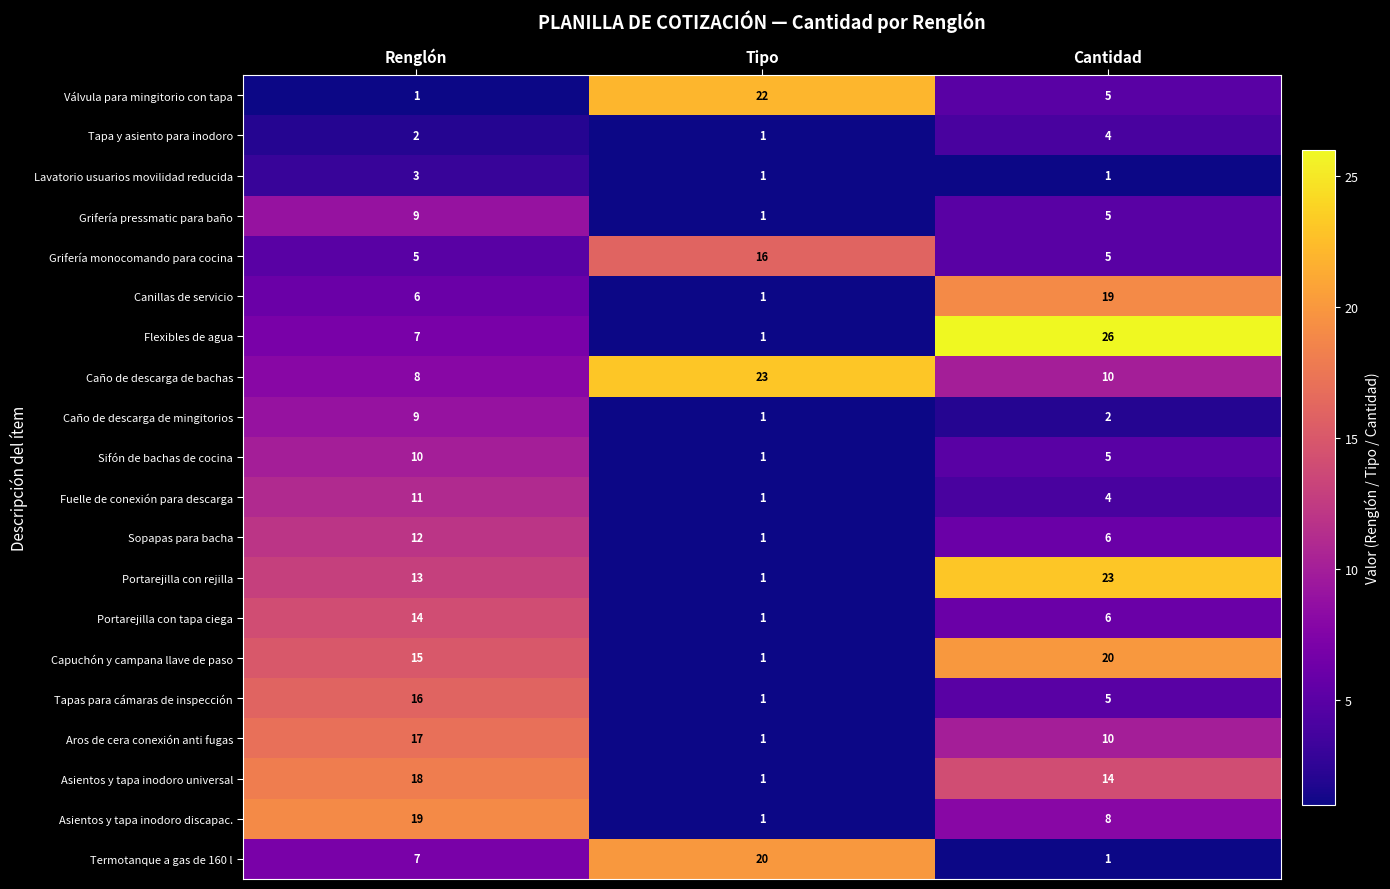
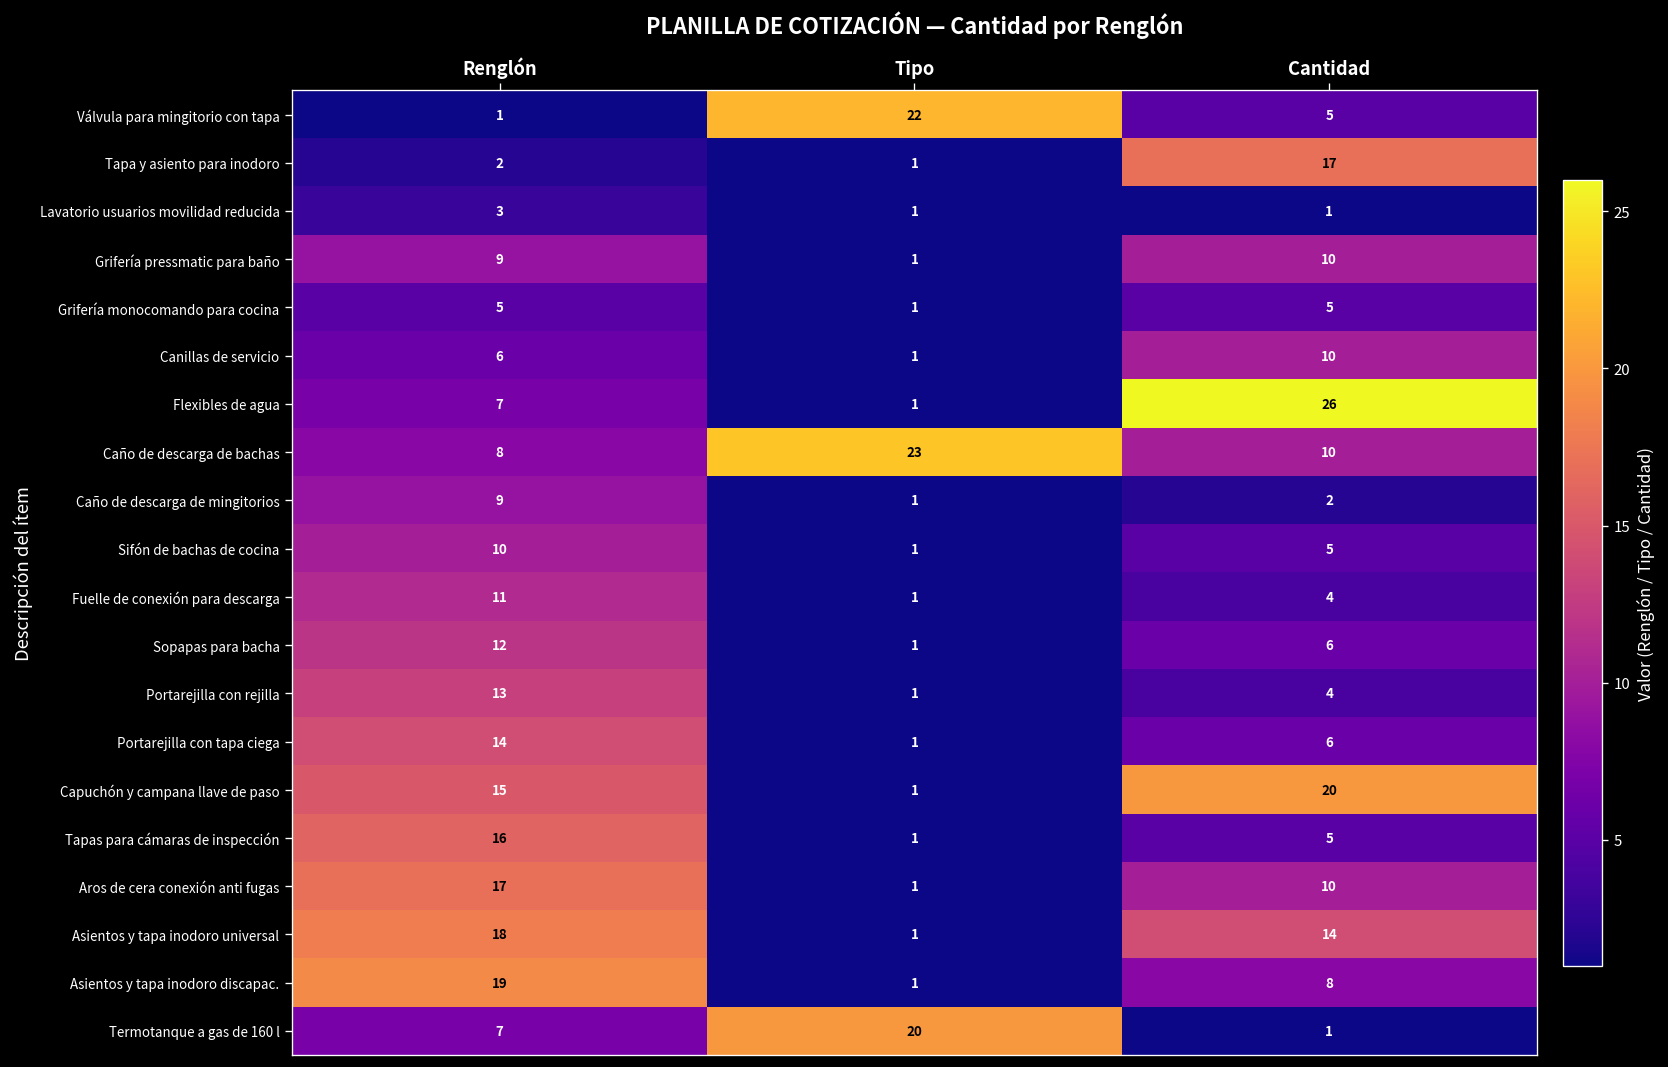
  {
    "Válvula para mingitorio con tapa": {
      "Renglón": 1,
      "Tipo": 22,
      "Cantidad": 5
    },
    "Tapa y asiento para inodoro": {
      "Renglón": 2,
      "Tipo": 1,
-     "Cantidad": 4
+     "Cantidad": 17
    },
    "Lavatorio usuarios movilidad reducida": {
      "Renglón": 3,
      "Tipo": 1,
      "Cantidad": 1
    },
    "Grifería pressmatic para baño": {
      "Renglón": 9,
      "Tipo": 1,
-     "Cantidad": 5
+     "Cantidad": 10
    },
    "Grifería monocomando para cocina": {
      "Renglón": 5,
-     "Tipo": 16,
+     "Tipo": 1,
      "Cantidad": 5
    },
    "Canillas de servicio": {
      "Renglón": 6,
      "Tipo": 1,
-     "Cantidad": 19
+     "Cantidad": 10
    },
    "Flexibles de agua": {
      "Renglón": 7,
      "Tipo": 1,
      "Cantidad": 26
    },
    "Caño de descarga de bachas": {
      "Renglón": 8,
      "Tipo": 23,
      "Cantidad": 10
    },
    "Caño de descarga de mingitorios": {
      "Renglón": 9,
      "Tipo": 1,
      "Cantidad": 2
    },
    "Sifón de bachas de cocina": {
      "Renglón": 10,
      "Tipo": 1,
      "Cantidad": 5
    },
    "Fuelle de conexión para descarga": {
      "Renglón": 11,
      "Tipo": 1,
      "Cantidad": 4
    },
    "Sopapas para bacha": {
      "Renglón": 12,
      "Tipo": 1,
      "Cantidad": 6
    },
    "Portarejilla con rejilla": {
      "Renglón": 13,
      "Tipo": 1,
-     "Cantidad": 23
+     "Cantidad": 4
    },
    "Portarejilla con tapa ciega": {
      "Renglón": 14,
      "Tipo": 1,
      "Cantidad": 6
    },
    "Capuchón y campana llave de paso": {
      "Renglón": 15,
      "Tipo": 1,
      "Cantidad": 20
    },
    "Tapas para cámaras de inspección": {
      "Renglón": 16,
      "Tipo": 1,
      "Cantidad": 5
    },
    "Aros de cera conexión anti fugas": {
      "Renglón": 17,
      "Tipo": 1,
      "Cantidad": 10
    },
    "Asientos y tapa inodoro universal": {
      "Renglón": 18,
      "Tipo": 1,
      "Cantidad": 14
    },
    "Asientos y tapa inodoro discapac.": {
      "Renglón": 19,
      "Tipo": 1,
      "Cantidad": 8
    },
    "Termotanque a gas de 160 l": {
      "Renglón": 7,
      "Tipo": 20,
      "Cantidad": 1
    }
  }
